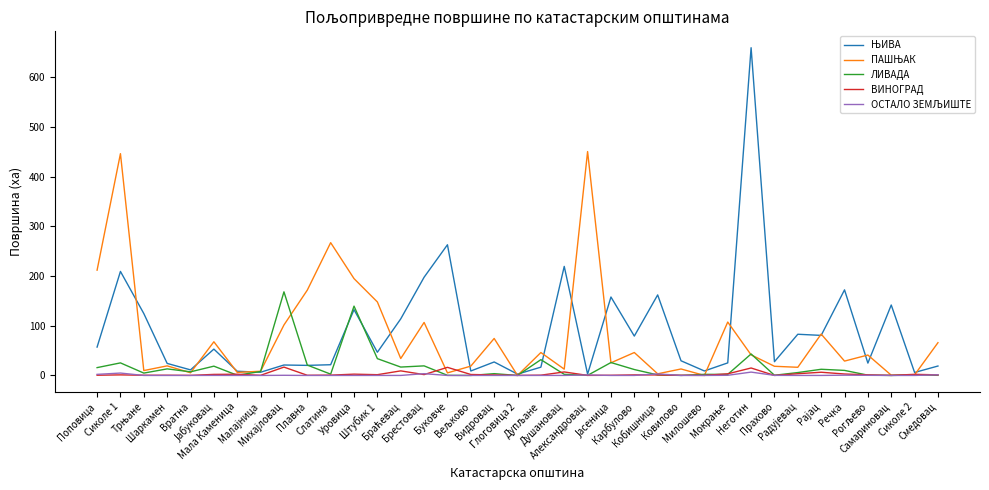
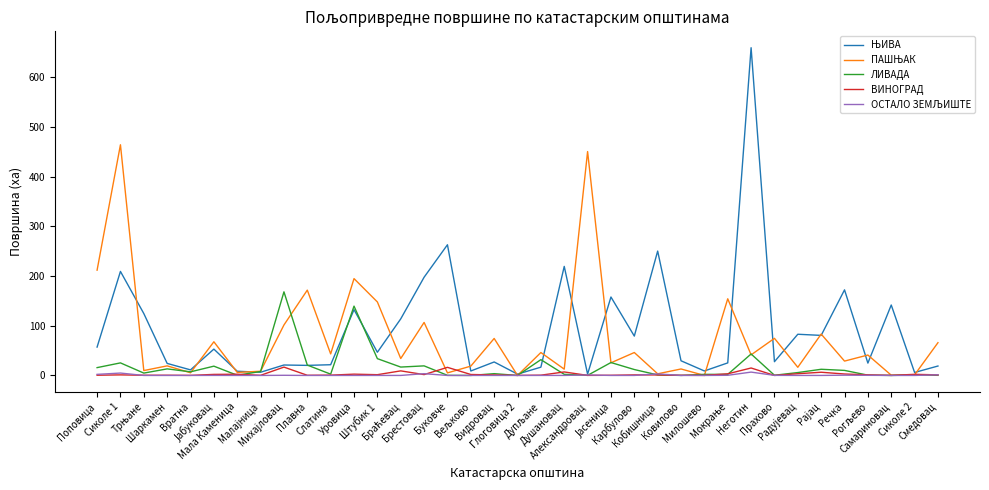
  {
    "ЊИВА": {
      "Поповица": 60,
      "Сиколе 1": 210,
      "Трњане": 120,
      "Јабуковац": 50,
      "Слатина": 20,
      "Уровица": 130,
      "Штубик 1": 50,
      "Браћевац": 110,
      "Брестовац": 200,
      "Буковче": 260,
      "Вељково": 10,
      "Видровац": 30,
      "Дупљане": 20,
      "Душановац": 220,
      "Јасеница": 160,
      "Карбулово": 80,
-     "Кобишница": 160,
+     "Кобишница": 250,
      "Ковилово": 30,
      "Милошево": 10,
      "Мокрање": 30,
      "Неготин": 660,
      "Прахово": 30,
      "Радујевац": 80,
      "Речка": 170,
      "Рогљево": 20,
      "Самариновац": 140,
      "Смедовац": 20
    },
    "ПАШЊАК": {
      "Поповица": 210,
-     "Сиколе 1": 450,
+     "Сиколе 1": 460,
      "Јабуковац": 70,
      "Михајловац": 100,
      "Плавна": 170,
-     "Слатина": 270,
+     "Слатина": 40,
      "Уровица": 190,
      "Штубик 1": 150,
      "Браћевац": 30,
      "Брестовац": 110,
      "Вељково": 20,
      "Видровац": 70,
      "Дупљане": 50,
      "Душановац": 10,
      "Александровац": 450,
      "Карбулово": 50,
      "Ковилово": 10,
-     "Мокрање": 110,
-     "Прахово": 20,
+     "Мокрање": 150,
+     "Прахово": 70,
      "Радујевац": 20,
      "Речка": 30,
      "Рогљево": 40,
      "Смедовац": 70
    },
    "ЛИВАДА": {
      "Поповица": 20,
      "Сиколе 1": 30,
      "Шаркамен": 10,
      "Јабуковац": 20,
      "Михајловац": 170,
      "Уровица": 140,
      "Штубик 1": 30,
      "Браћевац": 20,
      "Брестовац": 20,
      "Дупљане": 30,
      "Карбулово": 10,
      "Рајац": 10,
      "Речка": 10
    },
    "ВИНОГРАД": {
      "Браћевац": 10,
      "Буковче": 20,
      "Неготин": 10,
      "Рајац": 10
    },
    "ОСТАЛО ЗЕМЉИШТЕ": {
      "Михајловац": 0,
      "Браћевац": 0,
      "Неготин": 10,
      "Рајац": 0
    }
  }
